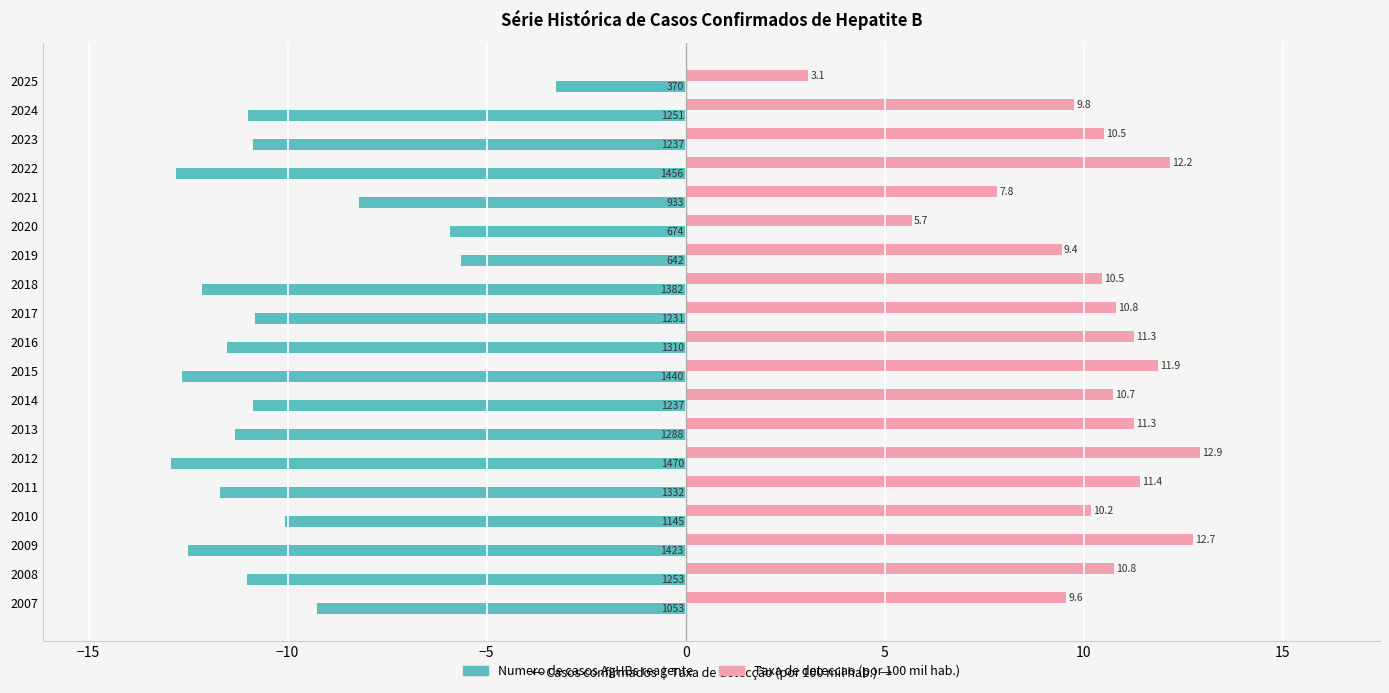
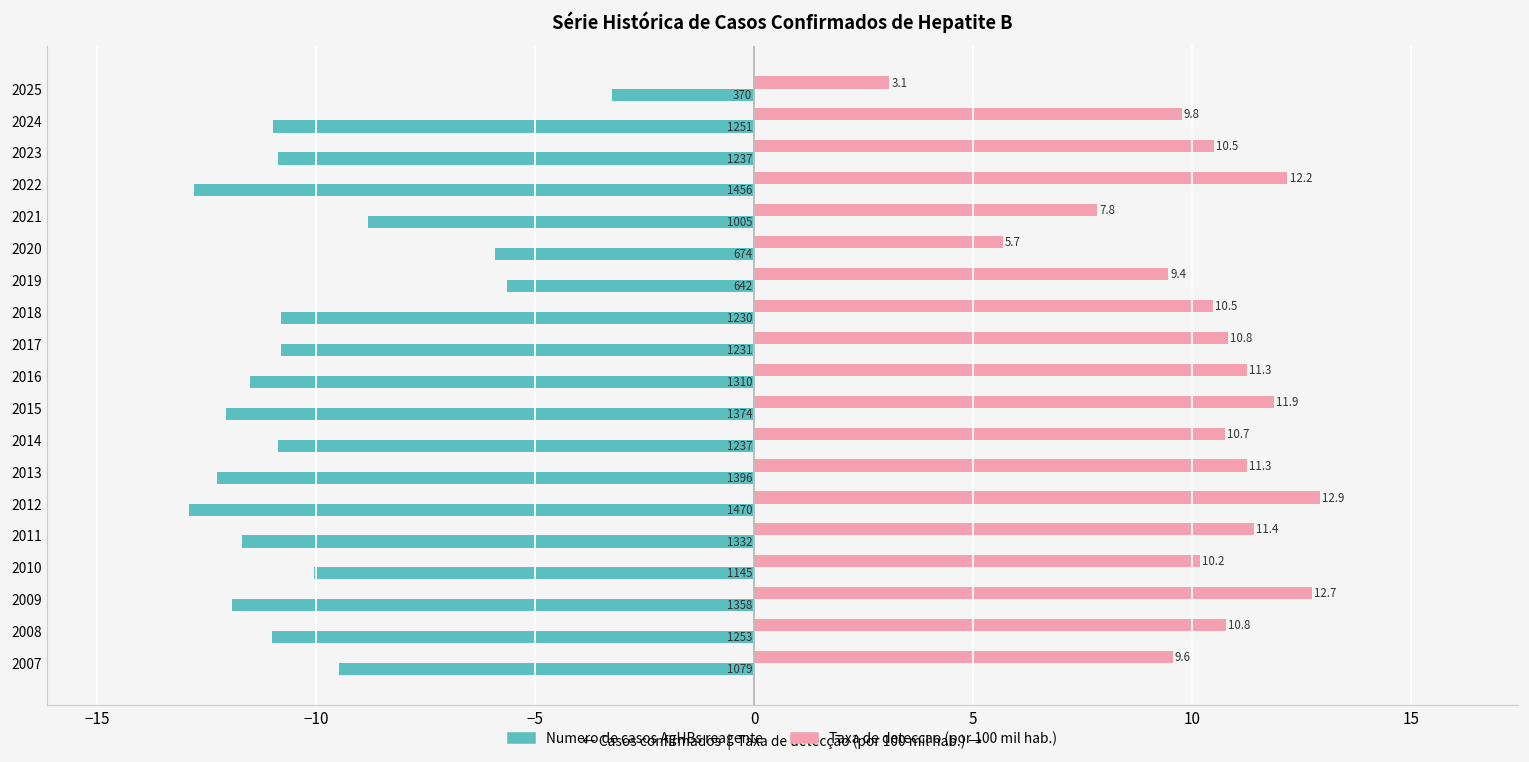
  {
    "Numero de casos AgHBs reagente": {
-     "2021": 933,
-     "2018": 1382,
-     "2015": 1440,
-     "2013": 1288,
-     "2009": 1423,
-     "2007": 1053
+     "2021": 1005,
+     "2018": 1230,
+     "2015": 1374,
+     "2013": 1396,
+     "2009": 1358,
+     "2007": 1079
    }
  }
